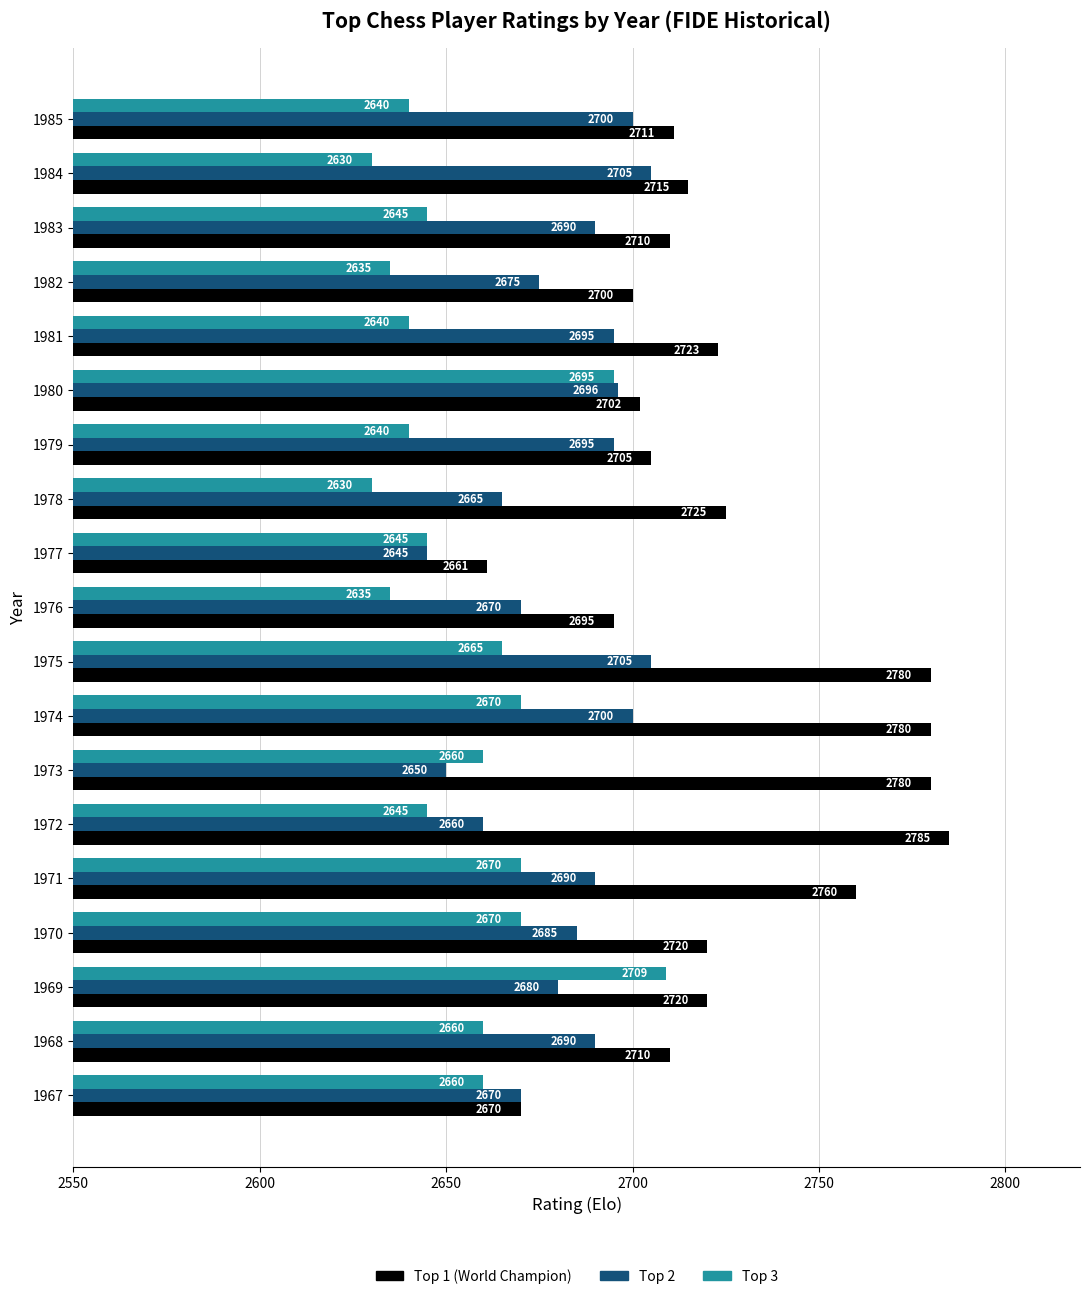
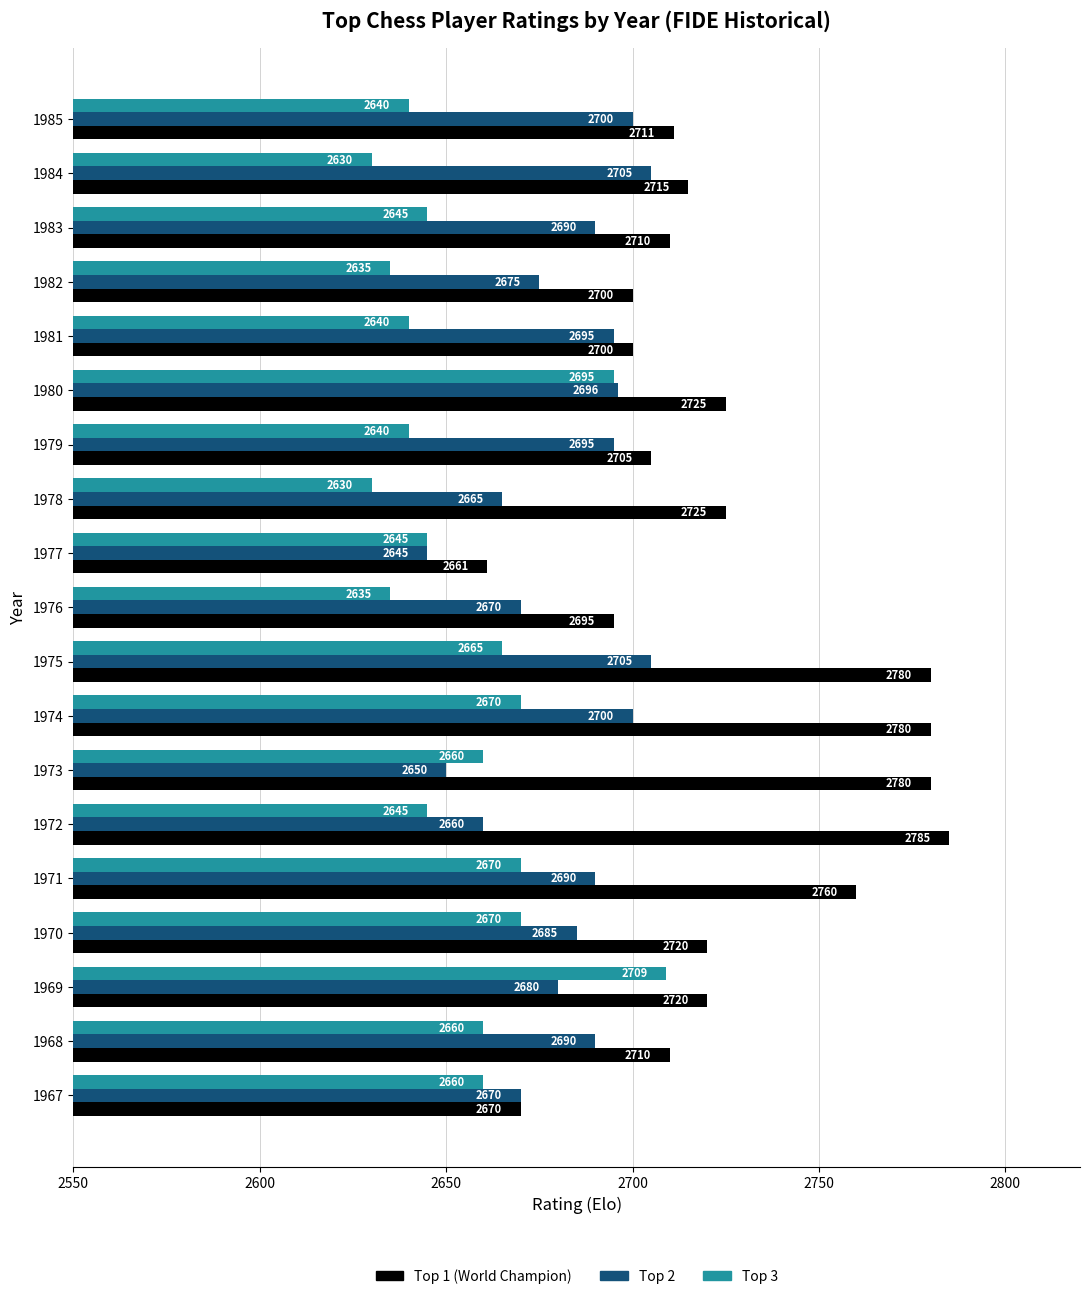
  {
    "Top 1 (World Champion)": {
      "1985": 2711,
      "1984": 2715,
      "1983": 2710,
      "1982": 2700,
-     "1981": 2723,
-     "1980": 2702,
+     "1981": 2700,
+     "1980": 2725,
      "1979": 2705,
      "1978": 2725,
      "1977": 2661,
      "1976": 2695,
      "1975": 2780,
      "1974": 2780,
      "1973": 2780,
      "1972": 2785,
      "1971": 2760,
      "1970": 2720,
      "1969": 2720,
      "1968": 2710,
      "1967": 2670
    },
    "Top 2": {
      "1985": 2700,
      "1984": 2705,
      "1983": 2690,
      "1982": 2675,
      "1981": 2695,
      "1980": 2696,
      "1979": 2695,
      "1978": 2665,
      "1977": 2645,
      "1976": 2670,
      "1975": 2705,
      "1974": 2700,
      "1973": 2650,
      "1972": 2660,
      "1971": 2690,
      "1970": 2685,
      "1969": 2680,
      "1968": 2690,
      "1967": 2670
    },
    "Top 3": {
      "1985": 2640,
      "1984": 2630,
      "1983": 2645,
      "1982": 2635,
      "1981": 2640,
      "1980": 2695,
      "1979": 2640,
      "1978": 2630,
      "1977": 2645,
      "1976": 2635,
      "1975": 2665,
      "1974": 2670,
      "1973": 2660,
      "1972": 2645,
      "1971": 2670,
      "1970": 2670,
      "1969": 2709,
      "1968": 2660,
      "1967": 2660
    }
  }
